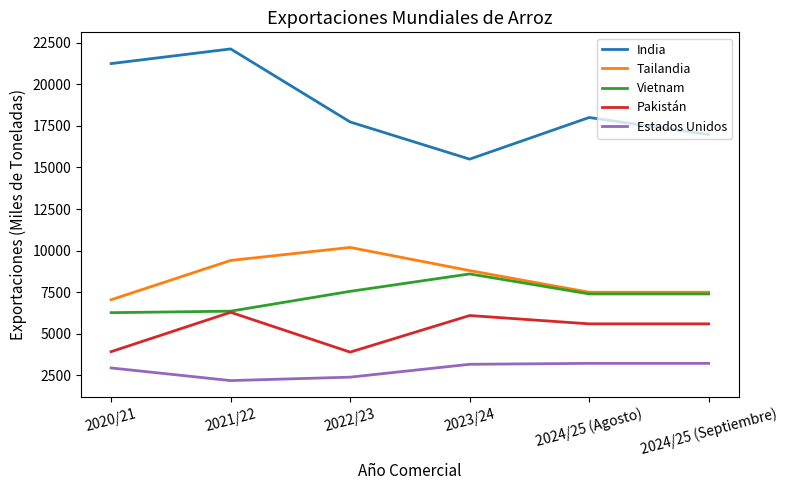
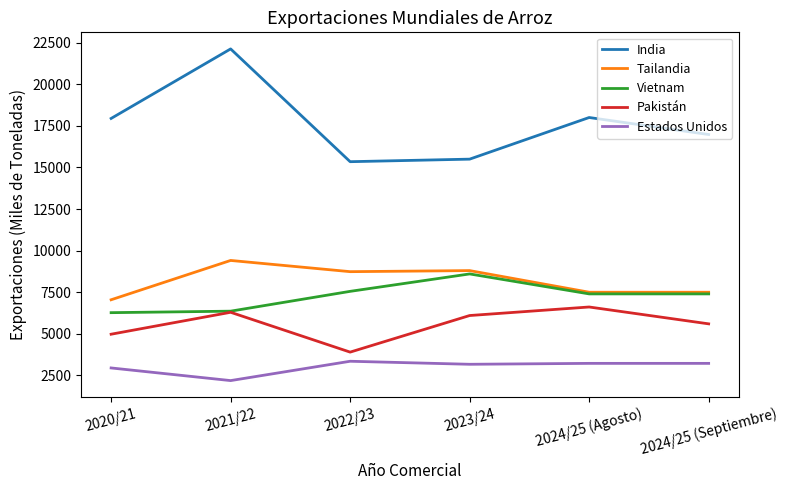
  {
    "India": {
-     "2020/21": 21200,
+     "2020/21": 17900,
      "2021/22": 22100,
-     "2022/23": 17700,
+     "2022/23": 15300,
      "2023/24": 15500,
      "2024/25 (Agosto)": 18000
    },
    "Tailandia": {
      "2020/21": 7000,
      "2021/22": 9400,
-     "2022/23": 10200,
+     "2022/23": 8700,
      "2023/24": 8800
    },
    "Vietnam": {
      "2020/21": 6300,
      "2022/23": 7600,
      "2023/24": 8600
    },
    "Pakistán": {
-     "2020/21": 3900,
+     "2020/21": 5000,
      "2022/23": 3900,
      "2023/24": 6100,
-     "2024/25 (Agosto)": 5600,
+     "2024/25 (Agosto)": 6600,
      "2024/25 (Septiembre)": 5600
    },
    "Estados Unidos": {
      "2020/21": 3000,
      "2021/22": 2200,
-     "2022/23": 2400,
+     "2022/23": 3400,
      "2023/24": 3200,
      "2024/25 (Agosto)": 3200,
      "2024/25 (Septiembre)": 3200
    }
  }
